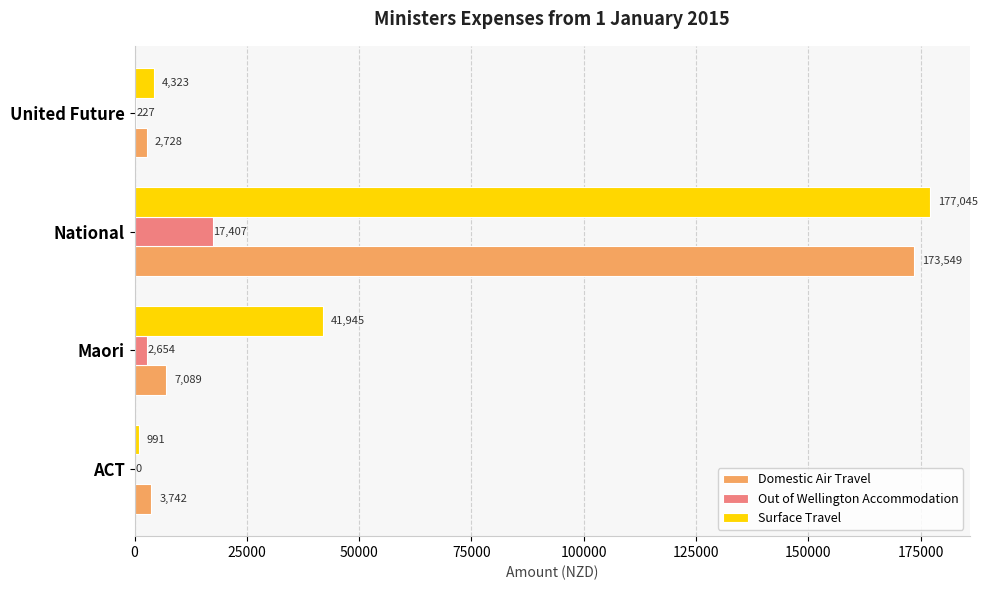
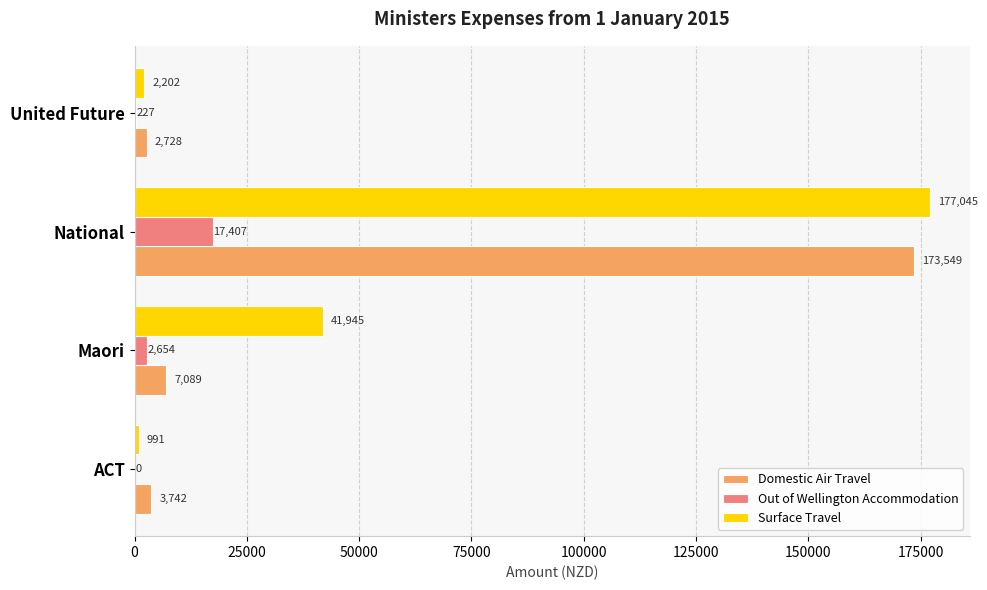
  {
    "Surface Travel": {
-     "United Future": "4,323",
+     "United Future": "2,202",
      "National": "177,045",
      "Maori": "41,945",
      "ACT": "991"
    }
  }
